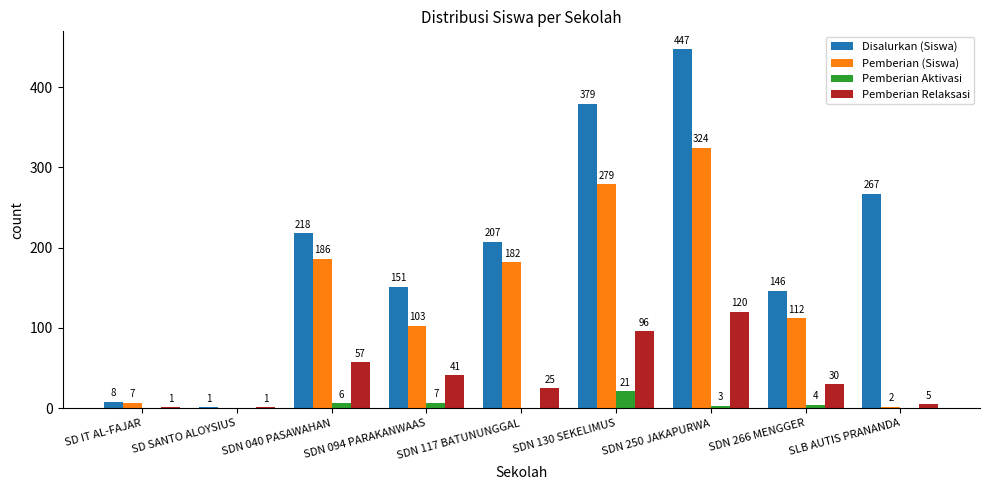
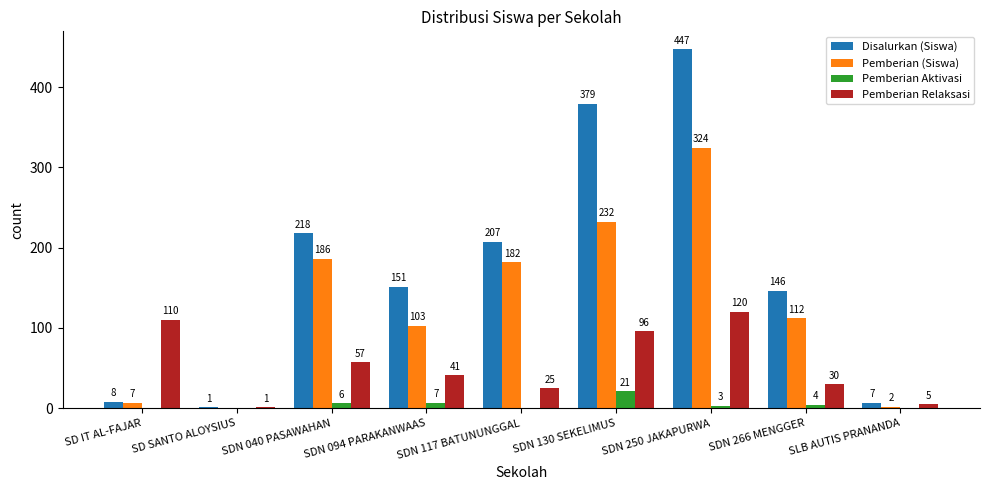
  {
    "Disalurkan (Siswa)": {
      "SD IT AL-FAJAR": 8,
      "SD SANTO ALOYSIUS": 1,
      "SDN 040 PASAWAHAN": 218,
      "SDN 094 PARAKANWAAS": 151,
      "SDN 117 BATUNUNGGAL": 207,
      "SDN 130 SEKELIMUS": 379,
      "SDN 250 JAKAPURWA": 447,
      "SDN 266 MENGGER": 146,
-     "SLB AUTIS PRANANDA": 267
+     "SLB AUTIS PRANANDA": 7
    },
    "Pemberian (Siswa)": {
      "SD IT AL-FAJAR": 7,
      "SDN 040 PASAWAHAN": 186,
      "SDN 094 PARAKANWAAS": 103,
      "SDN 117 BATUNUNGGAL": 182,
-     "SDN 130 SEKELIMUS": 279,
+     "SDN 130 SEKELIMUS": 232,
      "SDN 250 JAKAPURWA": 324,
      "SDN 266 MENGGER": 112,
      "SLB AUTIS PRANANDA": 2
    },
    "Pemberian Aktivasi": {
      "SDN 040 PASAWAHAN": 6,
      "SDN 094 PARAKANWAAS": 7,
      "SDN 130 SEKELIMUS": 21,
      "SDN 250 JAKAPURWA": 3,
      "SDN 266 MENGGER": 4
    },
    "Pemberian Relaksasi": {
-     "SD IT AL-FAJAR": 1,
+     "SD IT AL-FAJAR": 110,
      "SD SANTO ALOYSIUS": 1,
      "SDN 040 PASAWAHAN": 57,
      "SDN 094 PARAKANWAAS": 41,
      "SDN 117 BATUNUNGGAL": 25,
      "SDN 130 SEKELIMUS": 96,
      "SDN 250 JAKAPURWA": 120,
      "SDN 266 MENGGER": 30,
      "SLB AUTIS PRANANDA": 5
    }
  }
